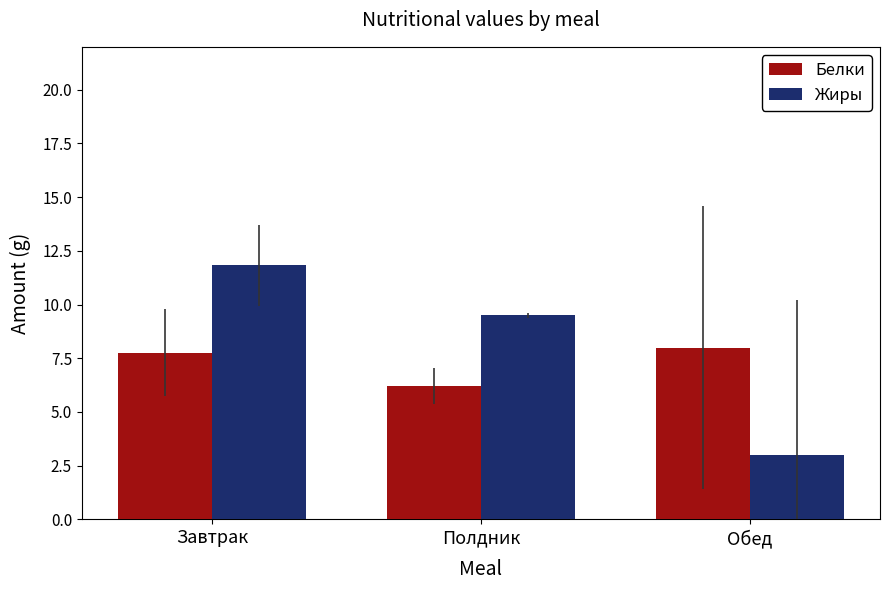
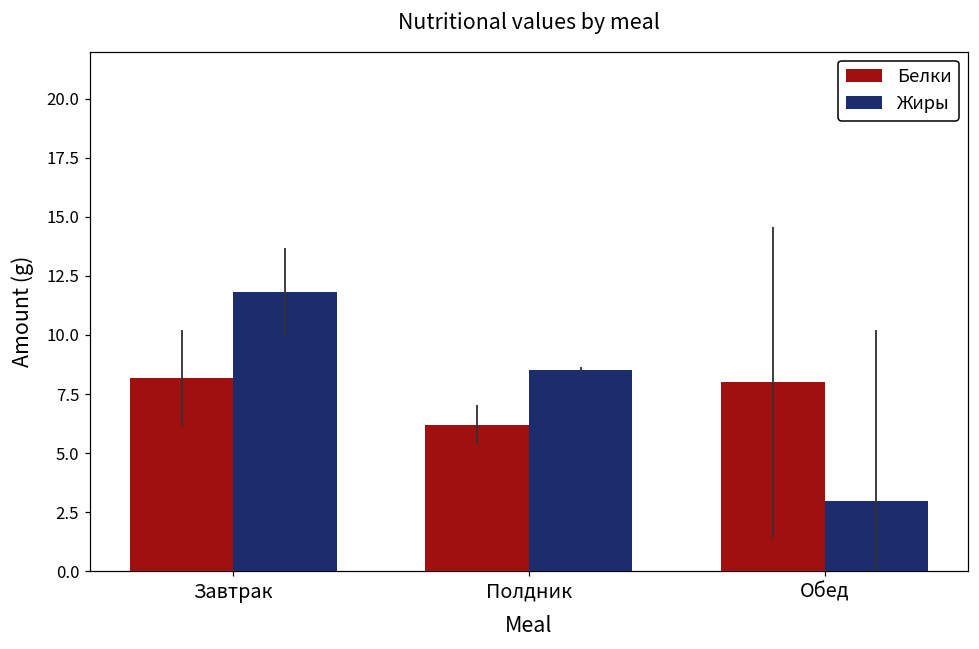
  {
    "Белки": {
-     "Завтрак": 7.8,
+     "Завтрак": 8.2,
      "Полдник": 6.2,
      "Обед": 8.0
    },
    "Жиры": {
      "Завтрак": 11.8,
-     "Полдник": 9.5,
+     "Полдник": 8.5,
      "Обед": 3.0
    }
  }
